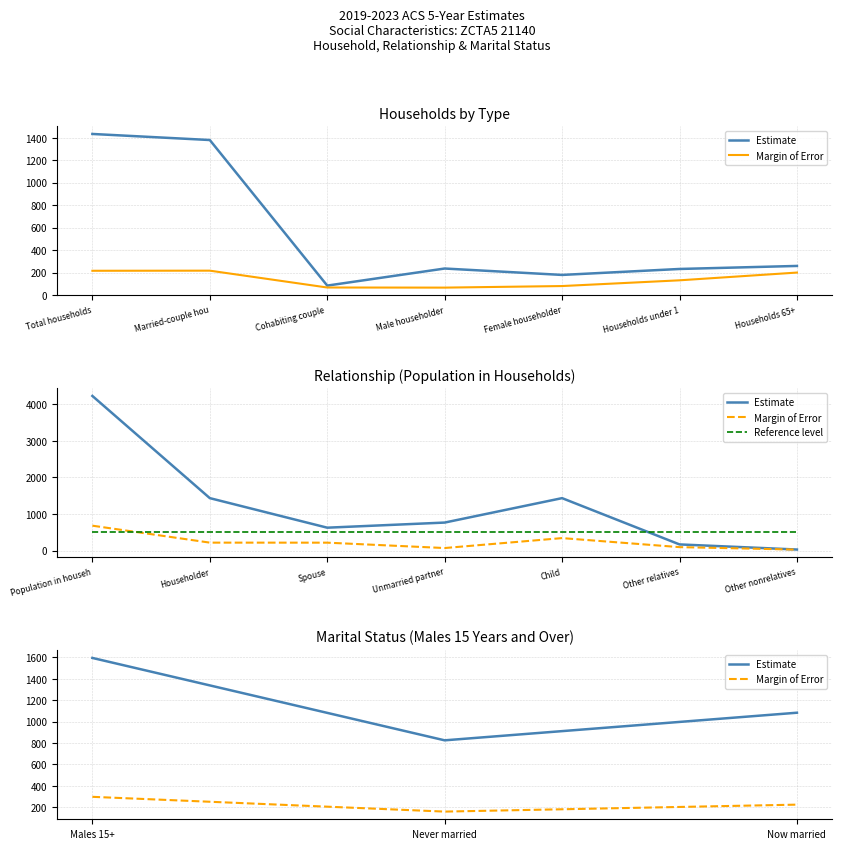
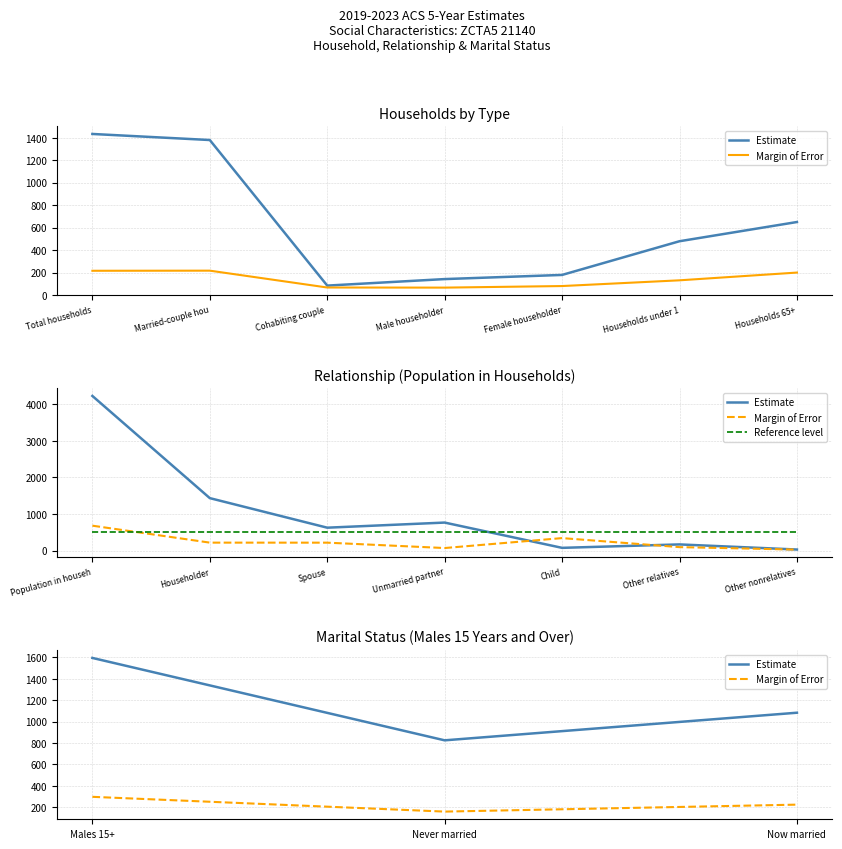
  {
    "Households by Type": {
      "Estimate": {
        "Total households": 1430,
        "Married-couple hou": 1380,
-       "Male householder": 240,
+       "Male householder": 140,
        "Female householder": 180,
-       "Households under 1": 230,
-       "Households 65+": 260
+       "Households under 1": 480,
+       "Households 65+": 650
      },
      "Margin of Error": {
        "Total households": 220,
        "Married-couple hou": 220,
        "Male householder": 70,
        "Female householder": 80,
        "Households under 1": 130,
        "Households 65+": 200
      }
    },
    "Relationship (Population in Households)": {
      "Estimate": {
        "Population in househ": 4200,
        "Householder": 1400,
        "Spouse": 600,
        "Unmarried partner": 800,
-       "Child": 1400,
+       "Child": 100,
        "Other relatives": 200
      },
      "Margin of Error": {
        "Population in househ": 700,
        "Householder": 200,
        "Spouse": 200,
        "Unmarried partner": 100,
        "Child": 300,
        "Other relatives": 100
      },
      "Reference level": {
        "Population in househ": 500,
        "Householder": 500,
        "Spouse": 500,
        "Unmarried partner": 500,
        "Child": 500,
        "Other relatives": 500,
        "Other nonrelatives": 500
      }
    },
    "Marital Status (Males 15 Years and Over)": {
      "Estimate": {
        "Males 15+": 1600,
        "Never married": 830,
        "Now married": 1080
      },
      "Margin of Error": {
        "Males 15+": 300,
        "Never married": 160,
        "Now married": 220
      }
    }
  }
